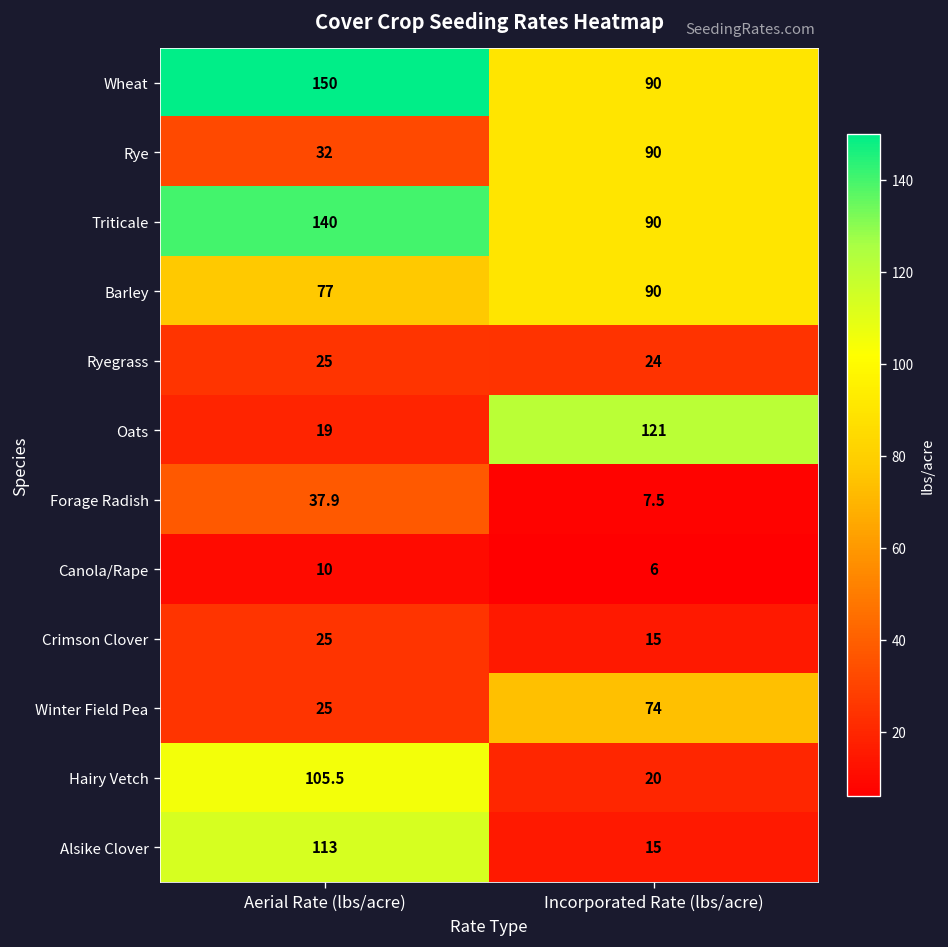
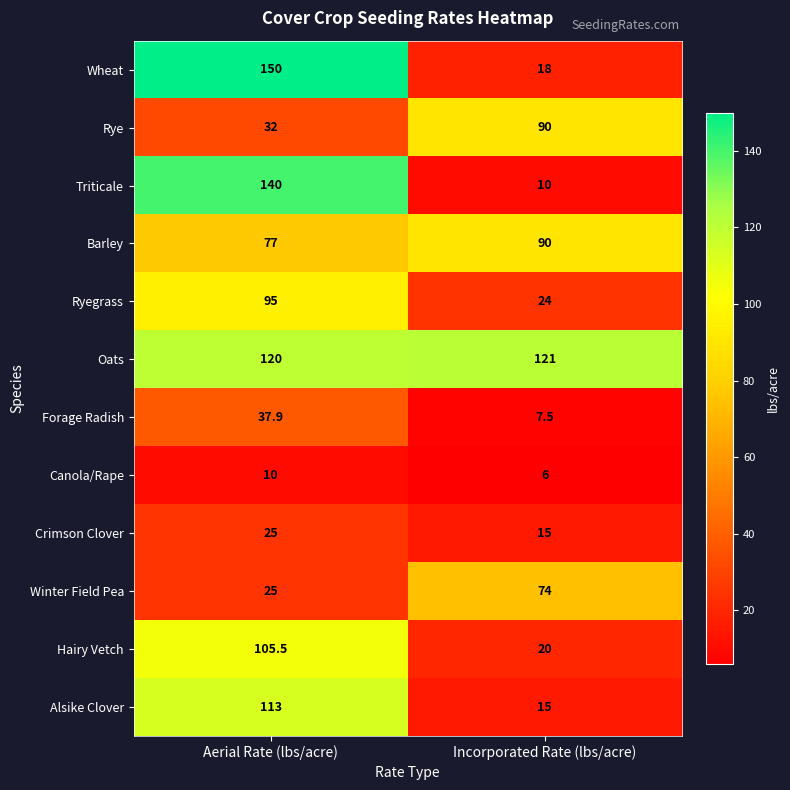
  {
    "Wheat": {
      "Aerial Rate (lbs/acre)": 150,
-     "Incorporated Rate (lbs/acre)": 90
+     "Incorporated Rate (lbs/acre)": 18
    },
    "Rye": {
      "Aerial Rate (lbs/acre)": 32,
      "Incorporated Rate (lbs/acre)": 90
    },
    "Triticale": {
      "Aerial Rate (lbs/acre)": 140,
-     "Incorporated Rate (lbs/acre)": 90
+     "Incorporated Rate (lbs/acre)": 10
    },
    "Barley": {
      "Aerial Rate (lbs/acre)": 77,
      "Incorporated Rate (lbs/acre)": 90
    },
    "Ryegrass": {
-     "Aerial Rate (lbs/acre)": 25,
+     "Aerial Rate (lbs/acre)": 95,
      "Incorporated Rate (lbs/acre)": 24
    },
    "Oats": {
-     "Aerial Rate (lbs/acre)": 19,
+     "Aerial Rate (lbs/acre)": 120,
      "Incorporated Rate (lbs/acre)": 121
    },
    "Forage Radish": {
      "Aerial Rate (lbs/acre)": 37.9,
      "Incorporated Rate (lbs/acre)": 7.5
    },
    "Canola/Rape": {
      "Aerial Rate (lbs/acre)": 10,
      "Incorporated Rate (lbs/acre)": 6
    },
    "Crimson Clover": {
      "Aerial Rate (lbs/acre)": 25,
      "Incorporated Rate (lbs/acre)": 15
    },
    "Winter Field Pea": {
      "Aerial Rate (lbs/acre)": 25,
      "Incorporated Rate (lbs/acre)": 74
    },
    "Hairy Vetch": {
      "Aerial Rate (lbs/acre)": 105.5,
      "Incorporated Rate (lbs/acre)": 20
    },
    "Alsike Clover": {
      "Aerial Rate (lbs/acre)": 113,
      "Incorporated Rate (lbs/acre)": 15
    }
  }
